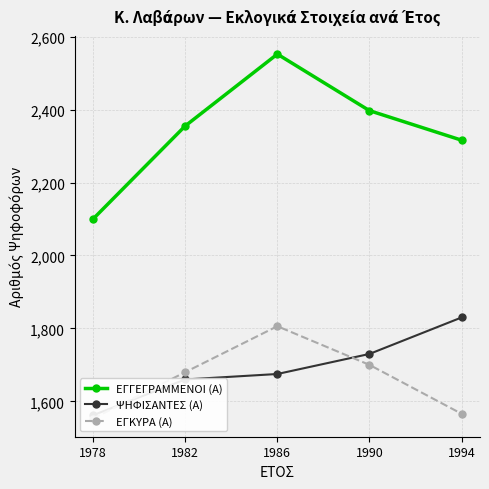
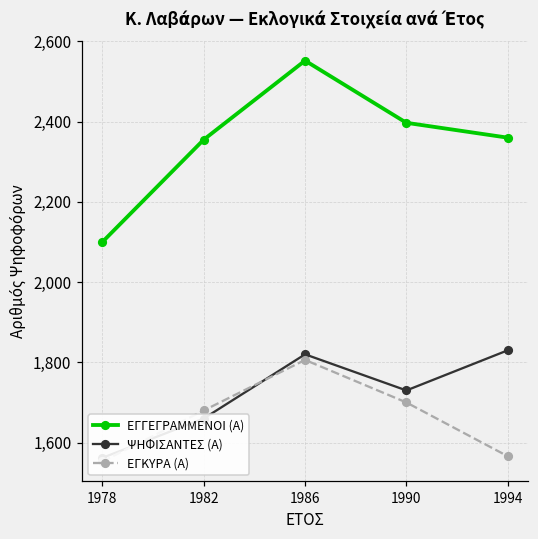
  {
    "ΕΓΓΕΓΡΑΜΜΕΝΟΙ (Α)": {
      "1978": "2,100",
      "1982": "2,360",
      "1986": "2,550",
      "1990": "2,400",
-     "1994": "2,320"
+     "1994": "2,360"
    },
    "ΨΗΦΙΣΑΝΤΕΣ (Α)": {
-     "1986": "1,680",
+     "1986": "1,820",
      "1990": "1,730",
      "1994": "1,830"
    },
    "ΕΓΚΥΡΑ (Α)": {
      "1982": "1,680",
      "1986": "1,810",
      "1990": "1,700",
      "1994": "1,570"
    }
  }
